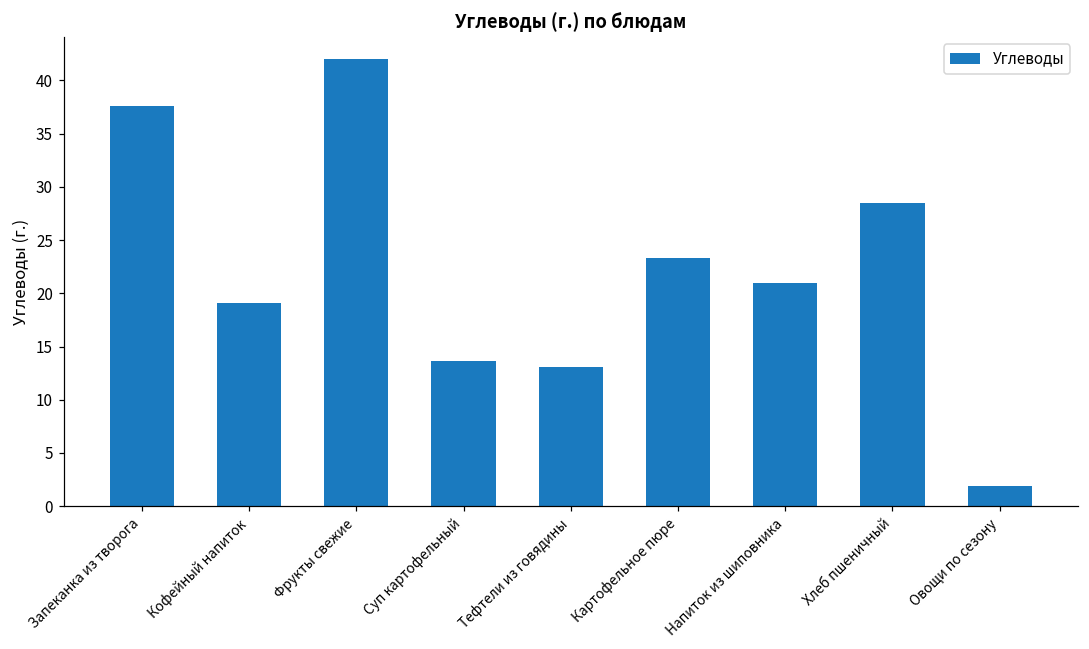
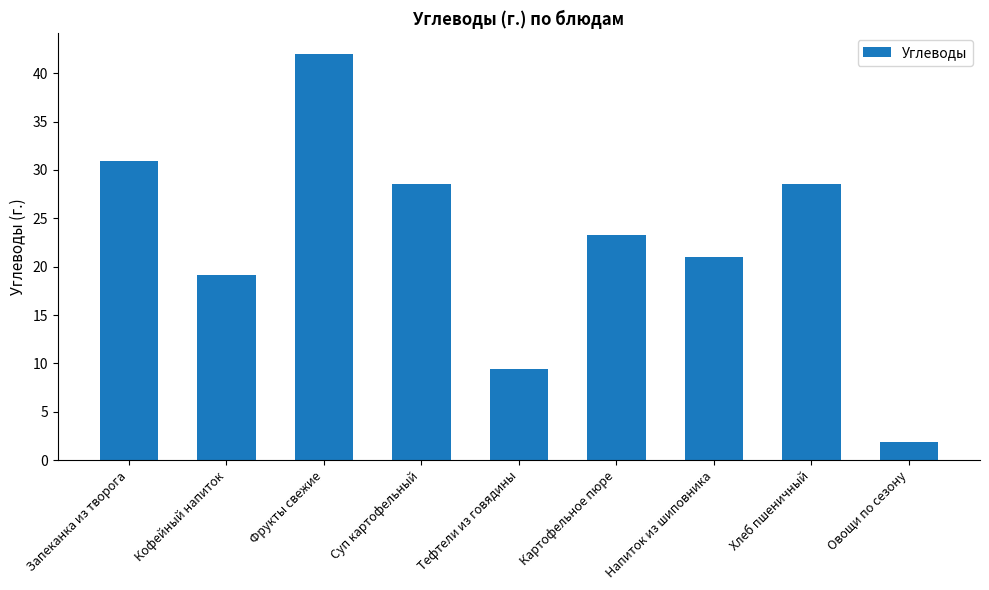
  {
-   "Запеканка из творога": 38,
+   "Запеканка из творога": 31,
    "Кофейный напиток": 19,
    "Фрукты свежие": 42,
-   "Суп картофельный": 14,
-   "Тефтели из говядины": 13,
+   "Суп картофельный": 29,
+   "Тефтели из говядины": 9,
    "Картофельное пюре": 23,
    "Напиток из шиповника": 21,
    "Хлеб пшеничный": 29,
    "Овощи по сезону": 2
  }
